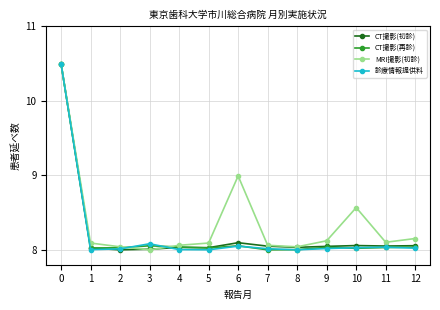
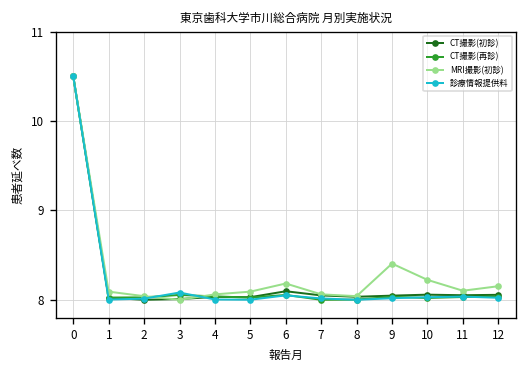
  {
    "MRI撮影(初診)": {
      "1": 8.1,
      "5": 8.1,
-     "6": 9.0,
-     "9": 8.1,
-     "10": 8.6,
+     "6": 8.2,
+     "9": 8.4,
+     "10": 8.2,
      "11": 8.1,
      "12": 8.2
    }
  }
